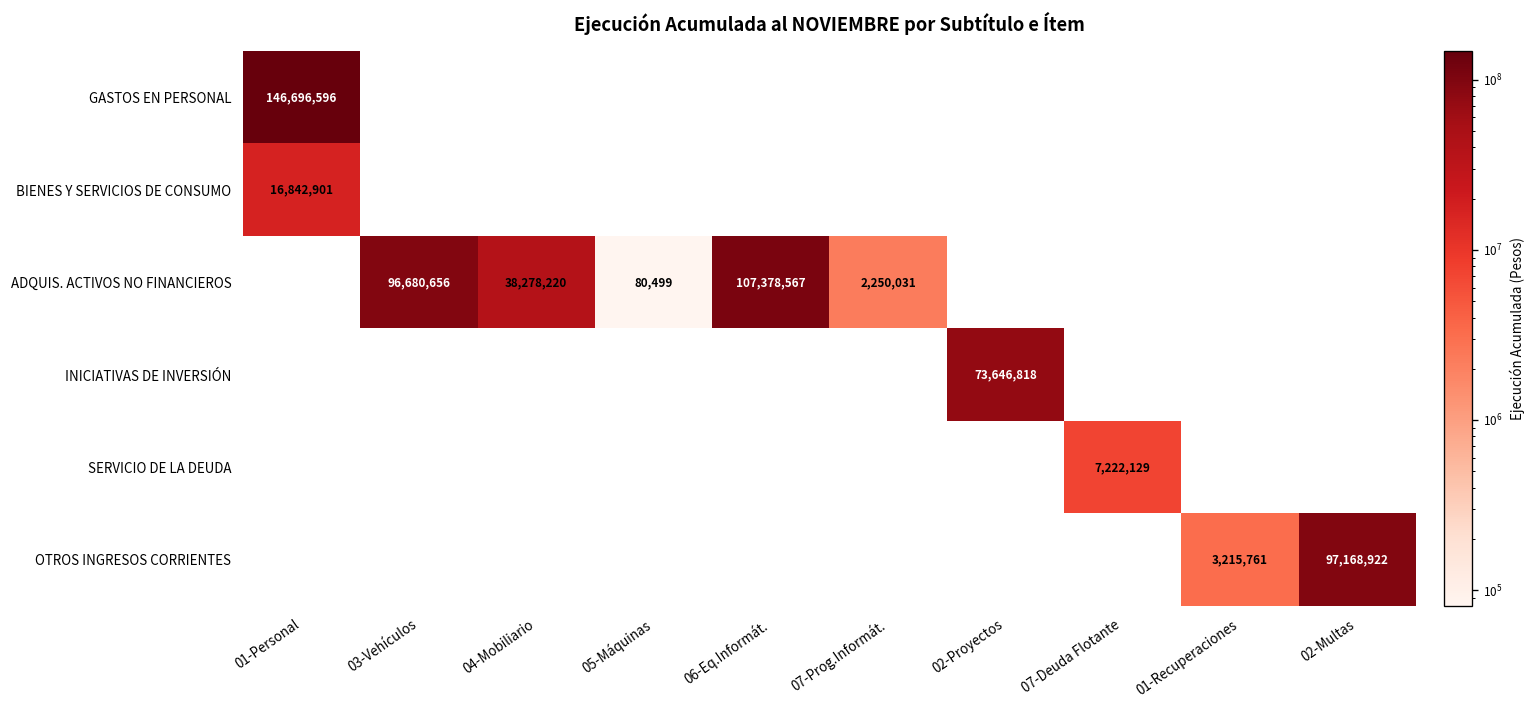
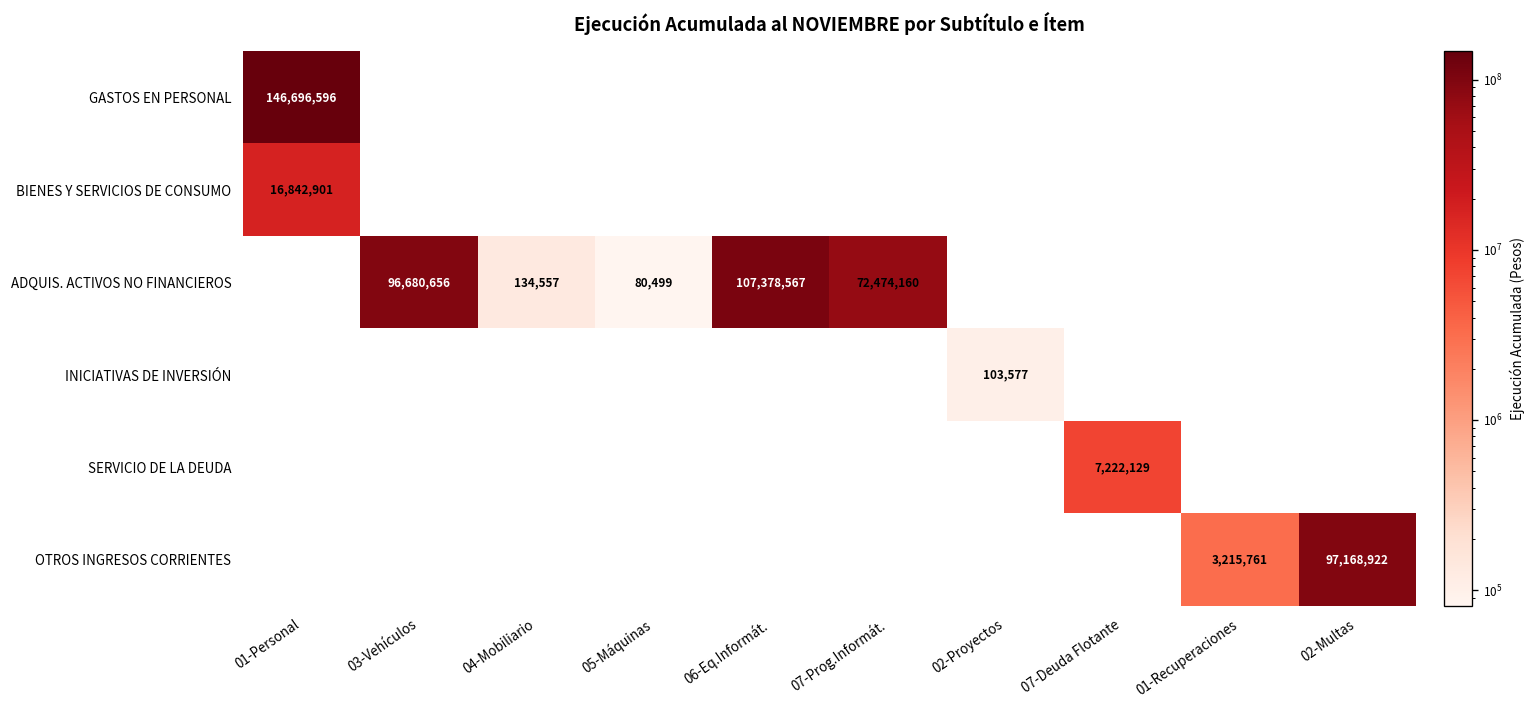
  {
    "GASTOS EN PERSONAL": {
      "01-Personal": "146,696,596"
    },
    "BIENES Y SERVICIOS DE CONSUMO": {
      "01-Personal": "16,842,901"
    },
    "ADQUIS. ACTIVOS NO FINANCIEROS": {
      "03-Vehículos": "96,680,656",
-     "04-Mobiliario": "38,278,220",
+     "04-Mobiliario": "134,557",
      "05-Máquinas": "80,499",
      "06-Eq.Informát.": "107,378,567",
-     "07-Prog.Informát.": "2,250,031"
+     "07-Prog.Informát.": "72,474,160"
    },
    "INICIATIVAS DE INVERSIÓN": {
-     "02-Proyectos": "73,646,818"
+     "02-Proyectos": "103,577"
    },
    "SERVICIO DE LA DEUDA": {
      "07-Deuda Flotante": "7,222,129"
    },
    "OTROS INGRESOS CORRIENTES": {
      "01-Recuperaciones": "3,215,761",
      "02-Multas": "97,168,922"
    }
  }
